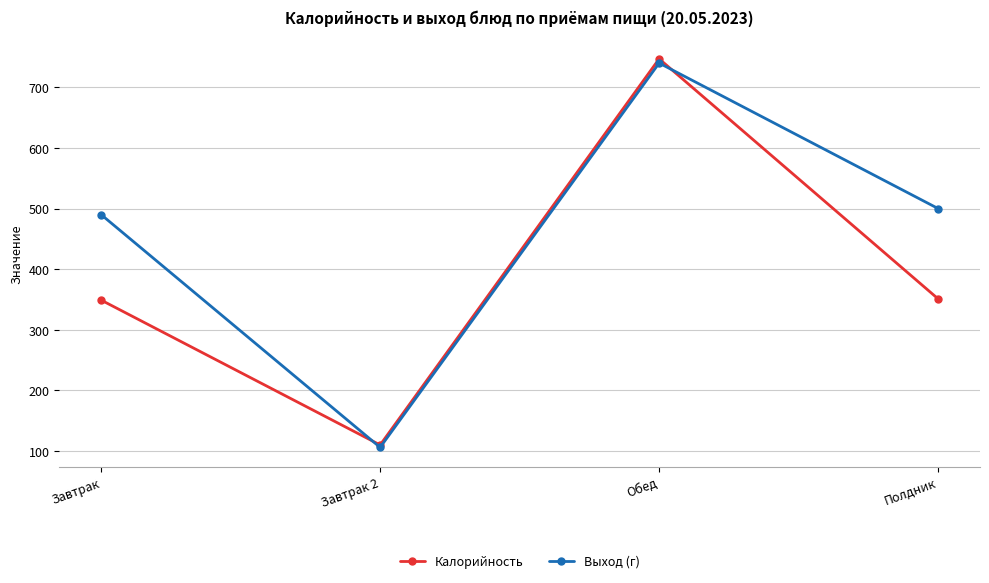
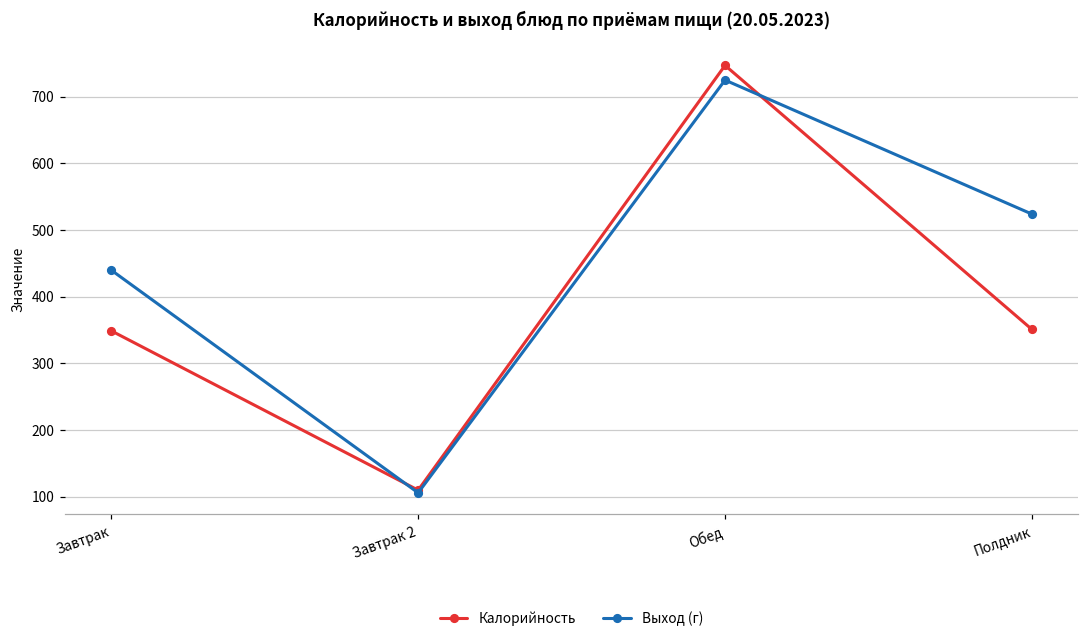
  {
    "Калорийность": {
      "Завтрак": 350,
      "Обед": 750,
      "Полдник": 350
    },
    "Выход (г)": {
-     "Завтрак": 490,
-     "Обед": 740,
-     "Полдник": 500
+     "Завтрак": 440,
+     "Обед": 730,
+     "Полдник": 520
    }
  }
